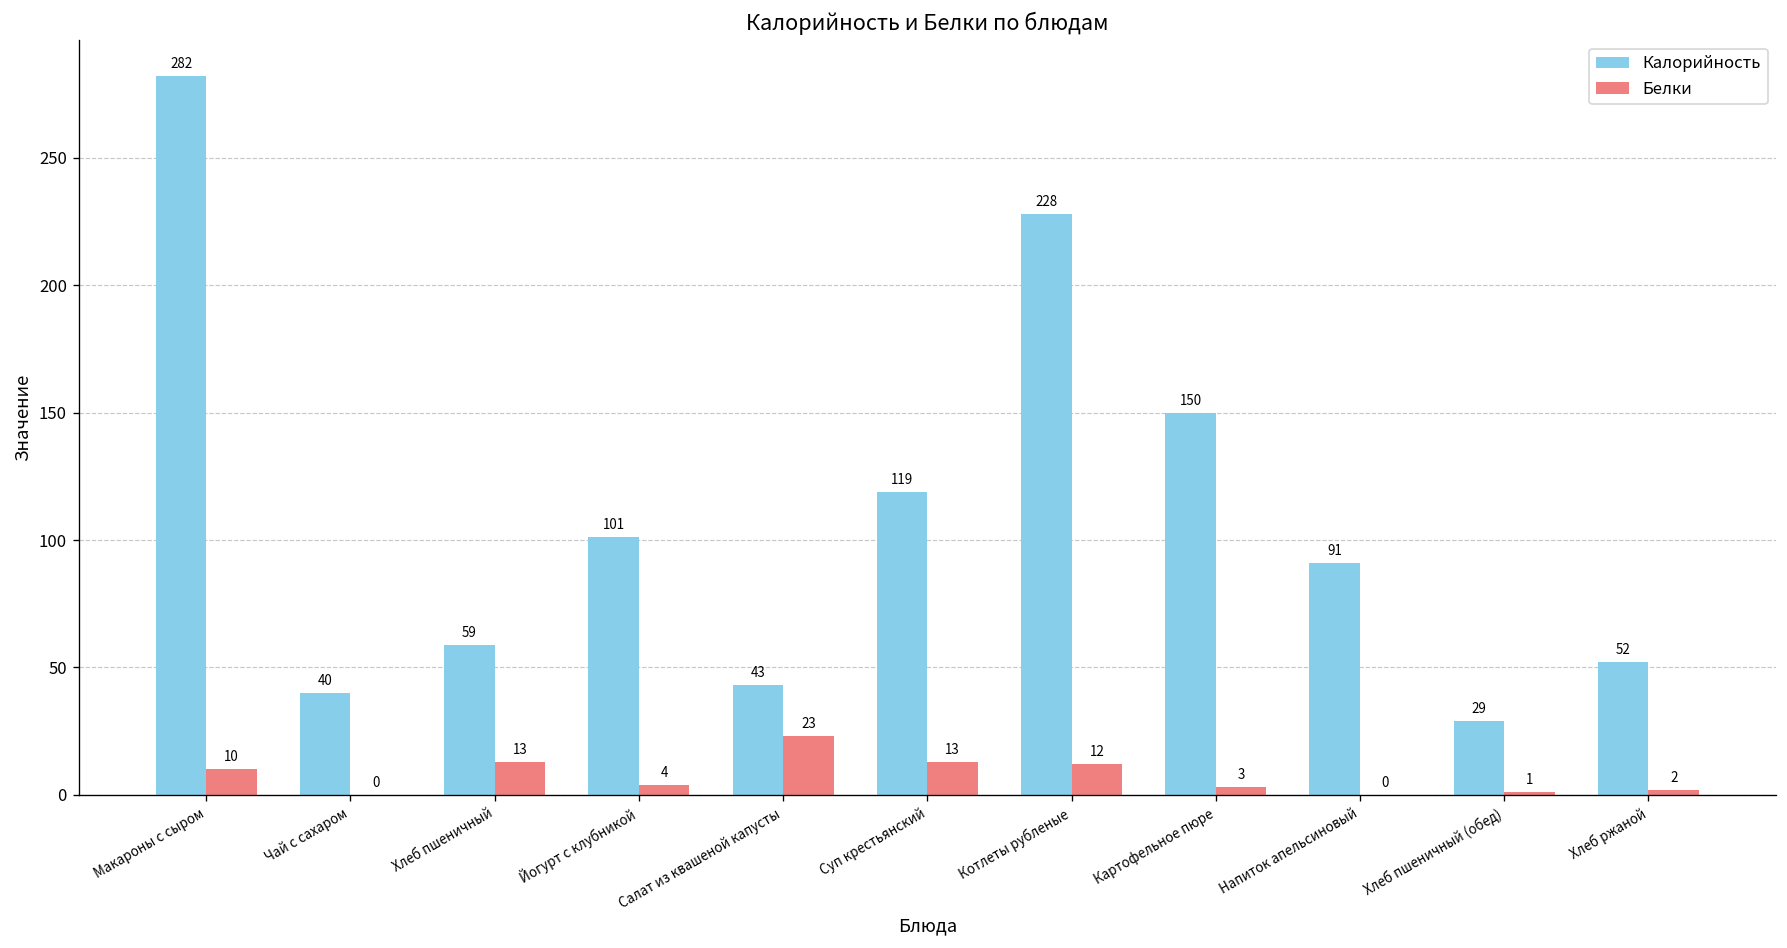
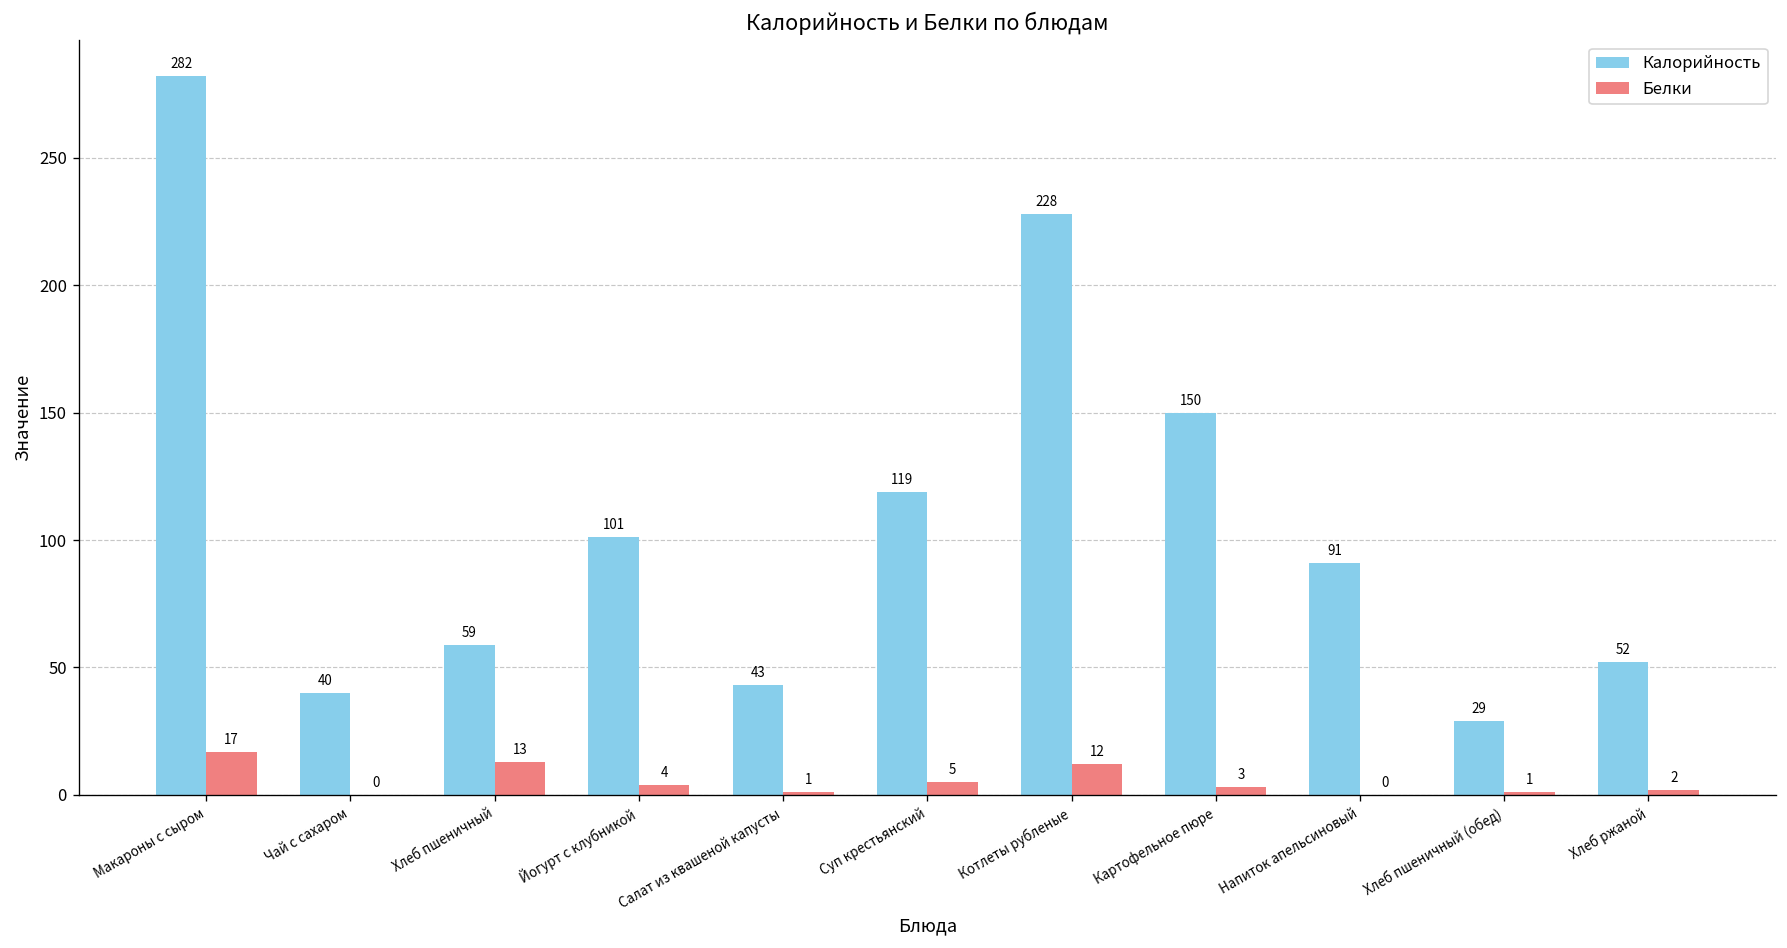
  {
    "Калорийность": {
      "Макароны с сыром": 282,
      "Чай с сахаром": 40,
      "Хлеб пшеничный": 59,
      "Йогурт с клубникой": 101,
      "Салат из квашеной капусты": 43,
      "Суп крестьянский": 119,
      "Котлеты рубленые": 228,
      "Картофельное пюре": 150,
      "Напиток апельсиновый": 91,
      "Хлеб пшеничный (обед)": 29,
      "Хлеб ржаной": 52
    },
    "Белки": {
-     "Макароны с сыром": 10,
+     "Макароны с сыром": 17,
      "Чай с сахаром": 0,
      "Хлеб пшеничный": 13,
      "Йогурт с клубникой": 4,
-     "Салат из квашеной капусты": 23,
-     "Суп крестьянский": 13,
+     "Салат из квашеной капусты": 1,
+     "Суп крестьянский": 5,
      "Котлеты рубленые": 12,
      "Картофельное пюре": 3,
      "Напиток апельсиновый": 0,
      "Хлеб пшеничный (обед)": 1,
      "Хлеб ржаной": 2
    }
  }
